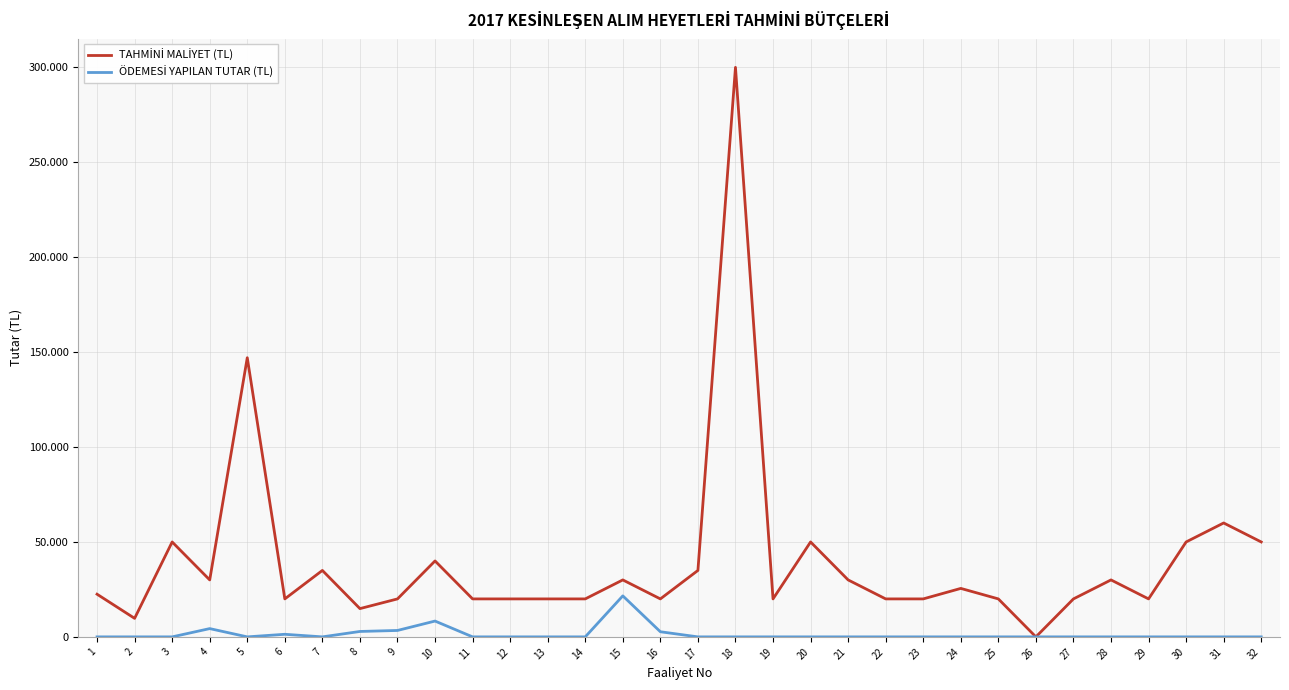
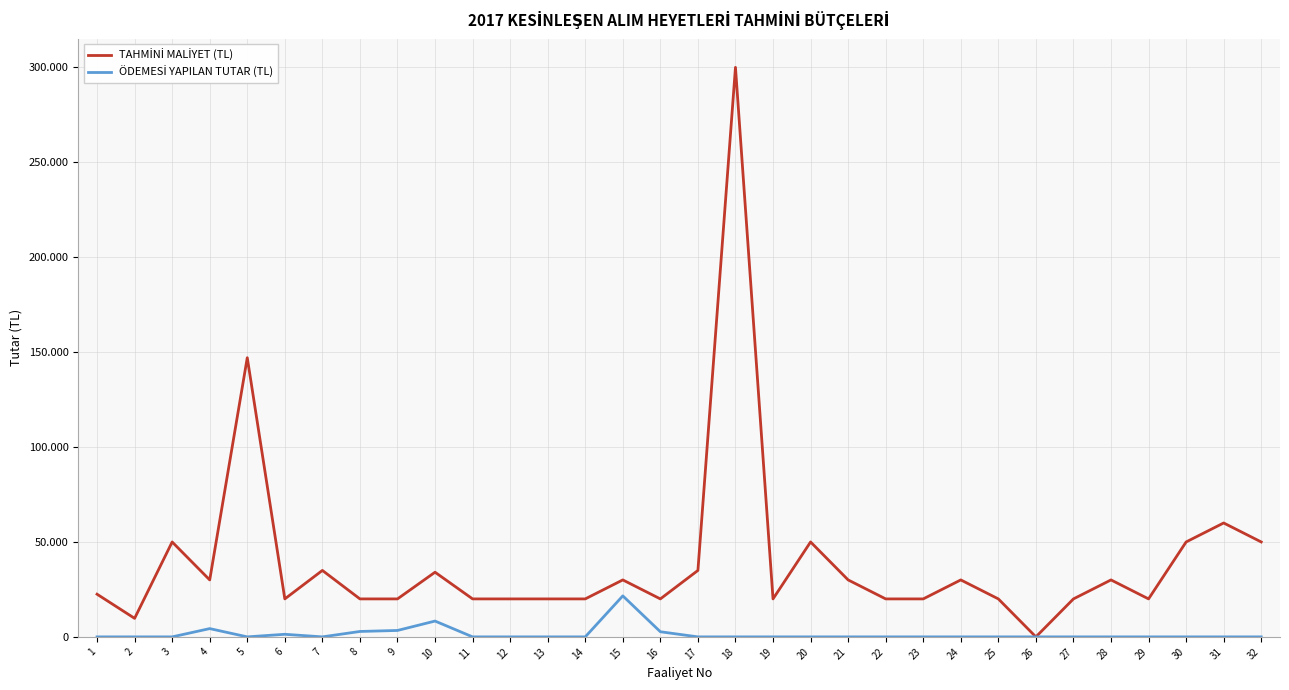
  {
    "TAHMİNİ MALİYET (TL)": {
      "1": 22,
      "2": 10,
      "3": 50,
      "4": 30,
      "5": 147,
      "6": 20,
      "7": 35,
-     "8": 15,
+     "8": 20,
      "9": 20,
-     "10": 40,
+     "10": 34,
      "11": 20,
      "12": 20,
      "13": 20,
      "14": 20,
      "15": 30,
      "16": 20,
      "17": 35,
      "18": 300,
      "19": 20,
      "20": 50,
      "21": 30,
      "22": 20,
      "23": 20,
-     "24": 26,
+     "24": 30,
      "25": 20,
      "27": 20,
      "28": 30,
      "29": 20,
      "30": 50,
      "31": 60,
      "32": 50
    },
    "ÖDEMESİ YAPILAN TUTAR (TL)": {
      "1": 0,
      "2": 0,
      "3": 0,
      "4": 4,
      "5": 0,
      "6": 1,
      "7": 0,
      "8": 3,
      "9": 3,
      "10": 8,
      "11": 0,
      "12": 0,
      "13": 0,
      "14": 0,
      "15": 22,
      "16": 3,
      "17": 0,
      "18": 0,
      "19": 0,
      "20": 0,
      "21": 0,
      "22": 0,
      "23": 0,
      "24": 0,
      "25": 0,
      "27": 0,
      "28": 0,
      "29": 0,
      "30": 0,
      "31": 0,
      "32": 0
    }
  }
